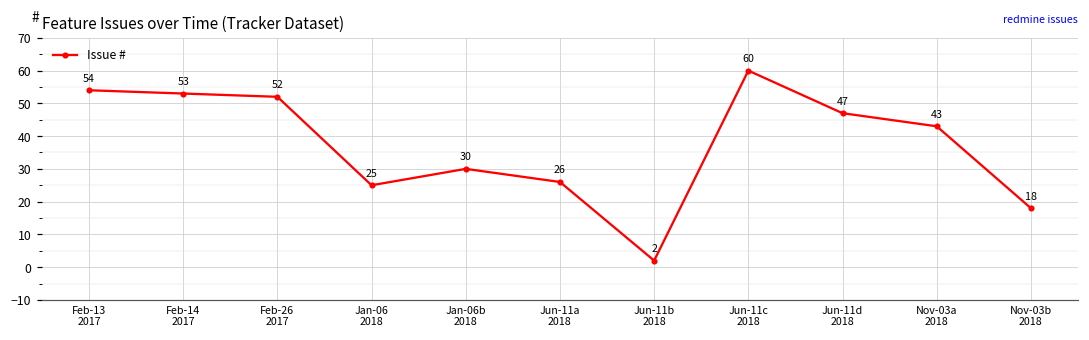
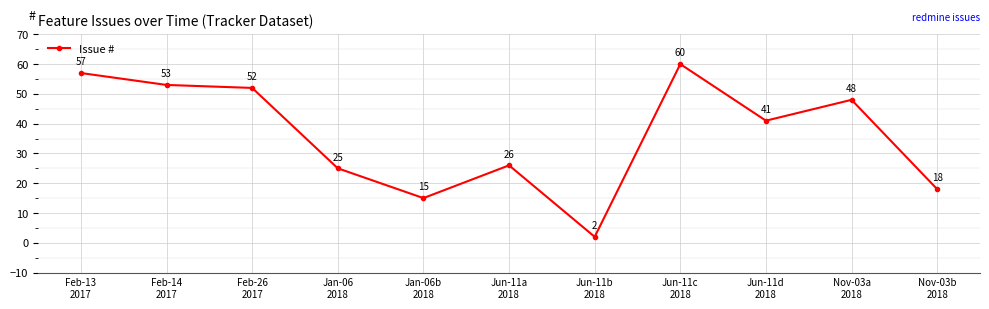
  {
-   "Feb-13 2017": 54,
+   "Feb-13 2017": 57,
    "Feb-14 2017": 53,
    "Feb-26 2017": 52,
    "Jan-06 2018": 25,
-   "Jan-06b 2018": 30,
+   "Jan-06b 2018": 15,
    "Jun-11a 2018": 26,
    "Jun-11b 2018": 2,
    "Jun-11c 2018": 60,
-   "Jun-11d 2018": 47,
-   "Nov-03a 2018": 43,
+   "Jun-11d 2018": 41,
+   "Nov-03a 2018": 48,
    "Nov-03b 2018": 18
  }
